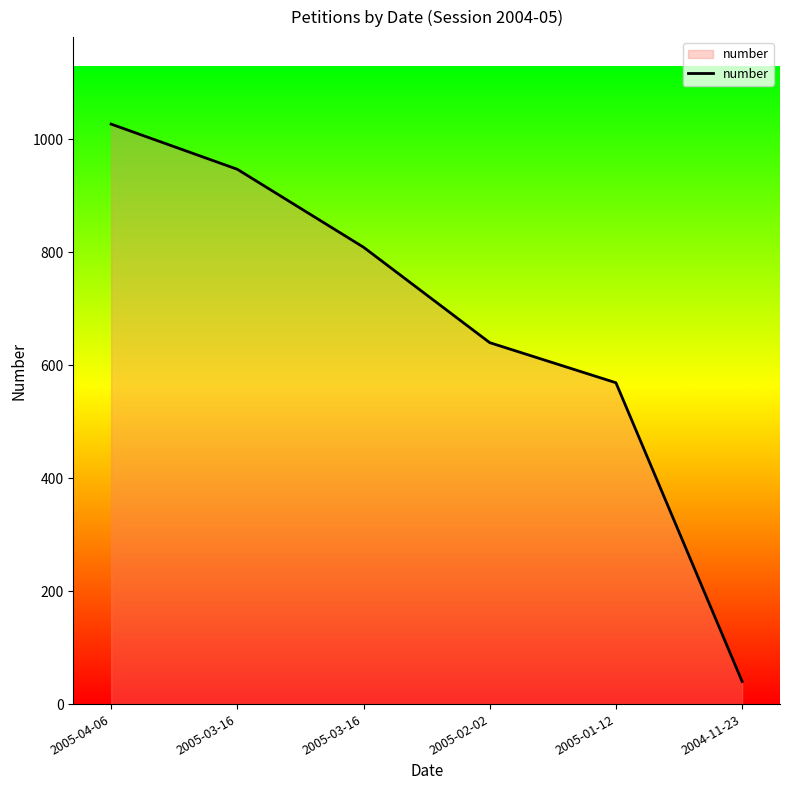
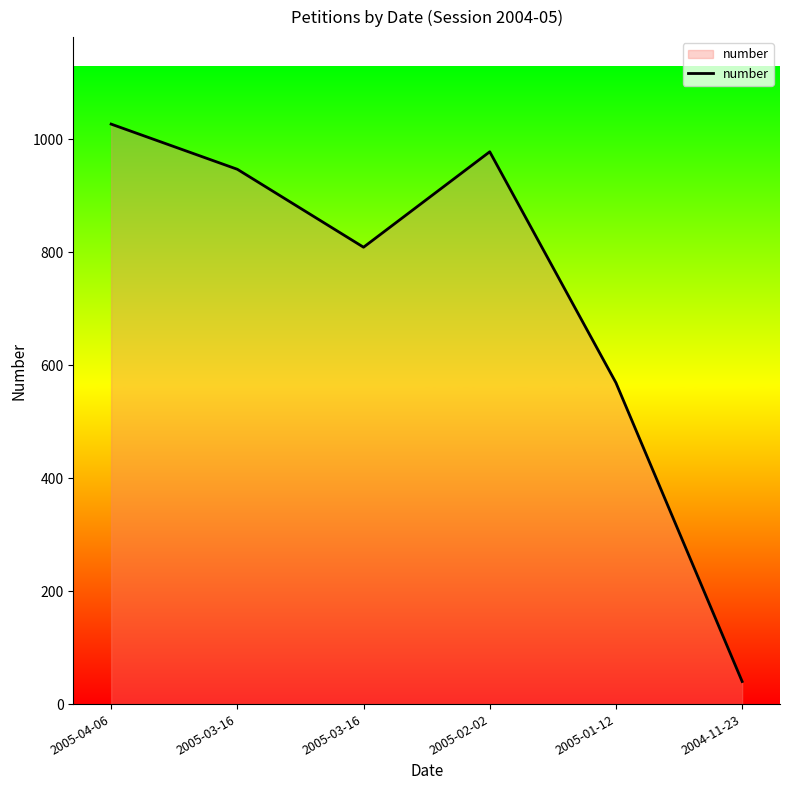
  {
    "2005-04-06": 1030,
-   "2005-02-02": 640,
+   "2005-02-02": 980,
    "2005-01-12": 570,
    "2004-11-23": 40
  }
